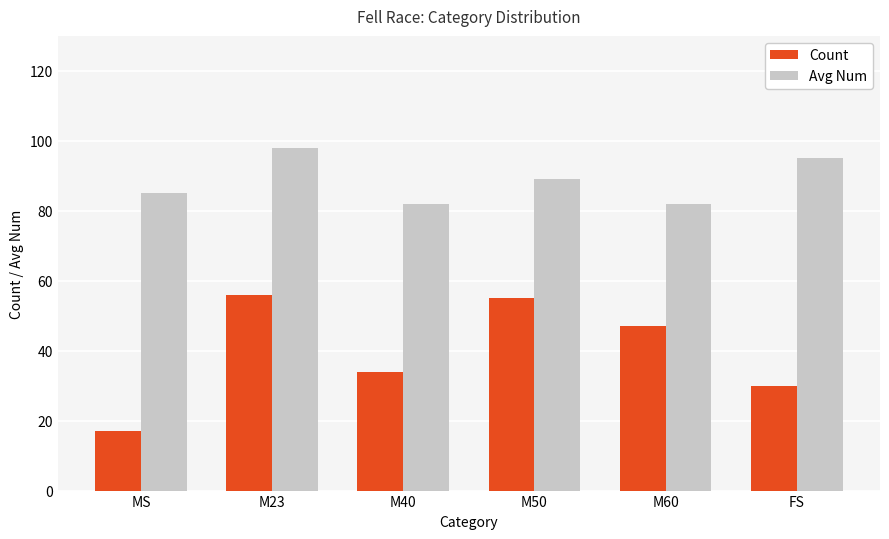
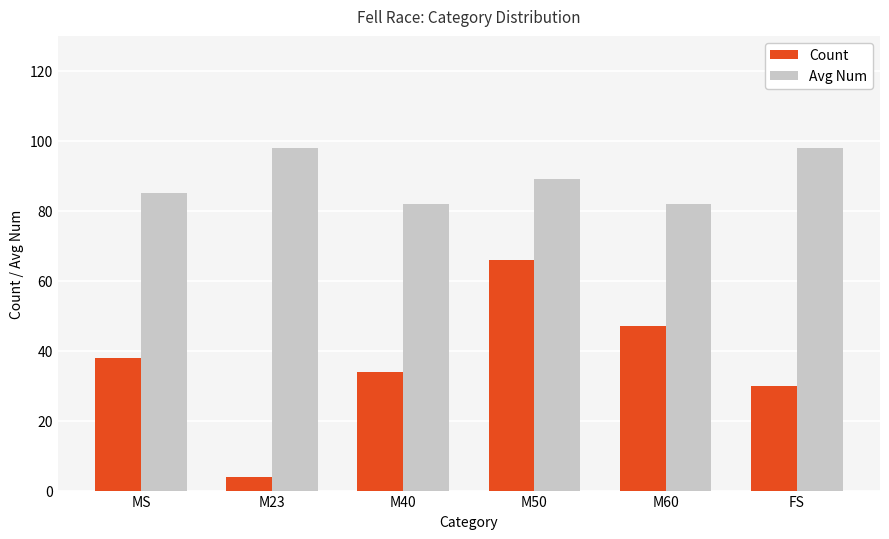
  {
    "Count": {
-     "MS": 17,
-     "M23": 56,
+     "MS": 38,
+     "M23": 4,
      "M40": 34,
-     "M50": 55,
+     "M50": 66,
      "M60": 47,
      "FS": 30
    },
    "Avg Num": {
      "MS": 85,
      "M23": 98,
      "M40": 82,
      "M50": 89,
      "M60": 82,
-     "FS": 95
+     "FS": 98
    }
  }
